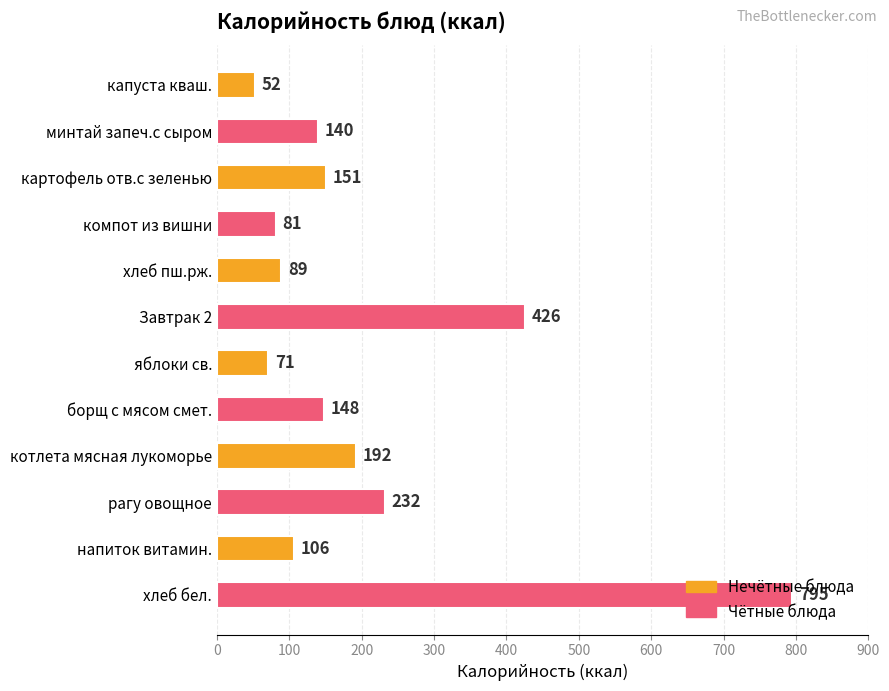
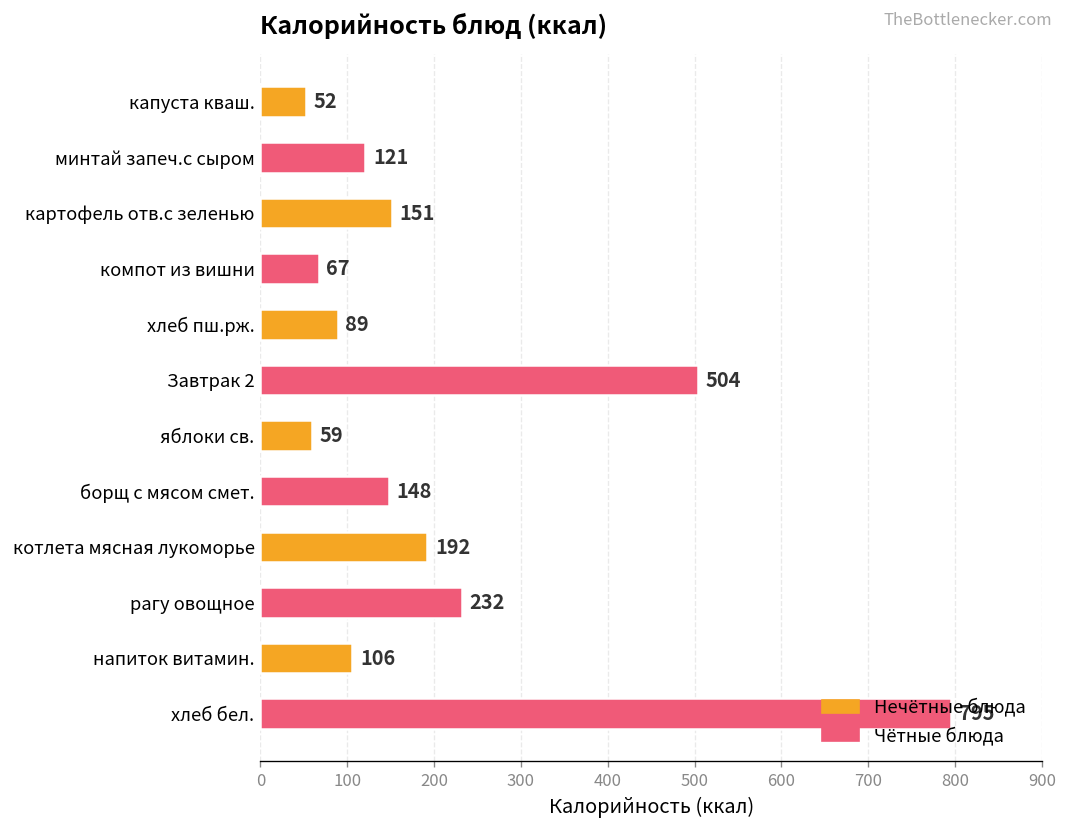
  {
    "капуста кваш.": 52,
-   "минтай запеч.с сыром": 140,
+   "минтай запеч.с сыром": 121,
    "картофель отв.с зеленью": 151,
-   "компот из вишни": 81,
+   "компот из вишни": 67,
    "хлеб пш.рж.": 89,
-   "Завтрак 2": 426,
-   "яблоки св.": 71,
+   "Завтрак 2": 504,
+   "яблоки св.": 59,
    "борщ с мясом смет.": 148,
    "котлета мясная лукоморье": 192,
    "рагу овощное": 232,
    "напиток витамин.": 106,
    "хлеб бел.": 795
  }
